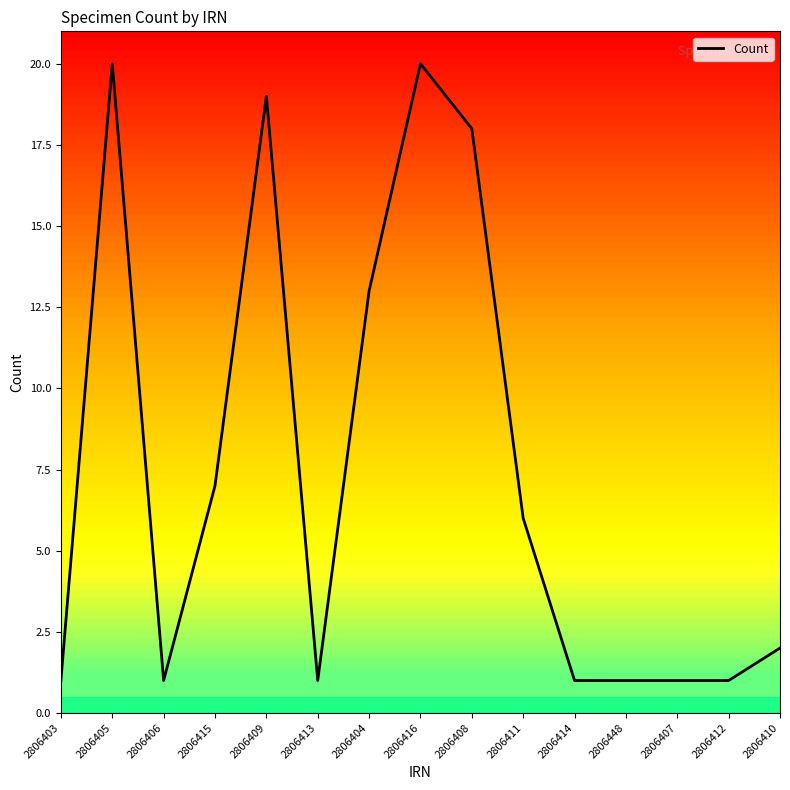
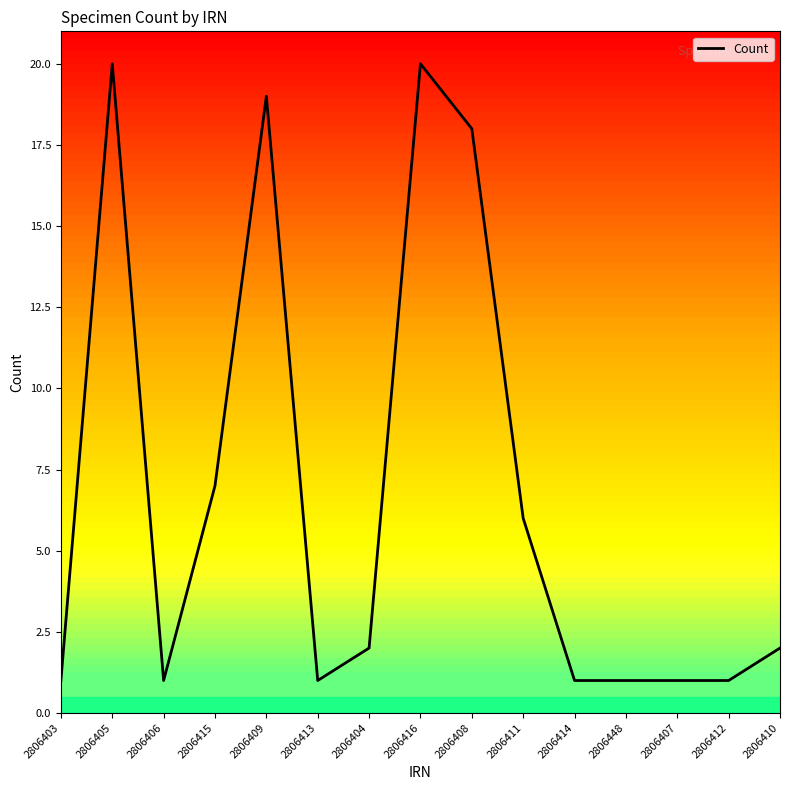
  {
    "2806403": 1,
    "2806405": 20,
    "2806406": 1,
    "2806415": 7,
    "2806409": 19,
    "2806413": 1,
-   "2806404": 13,
+   "2806404": 2,
    "2806416": 20,
    "2806408": 18,
    "2806411": 6,
    "2806414": 1,
    "2806448": 1,
    "2806407": 1,
    "2806412": 1,
    "2806410": 2
  }
